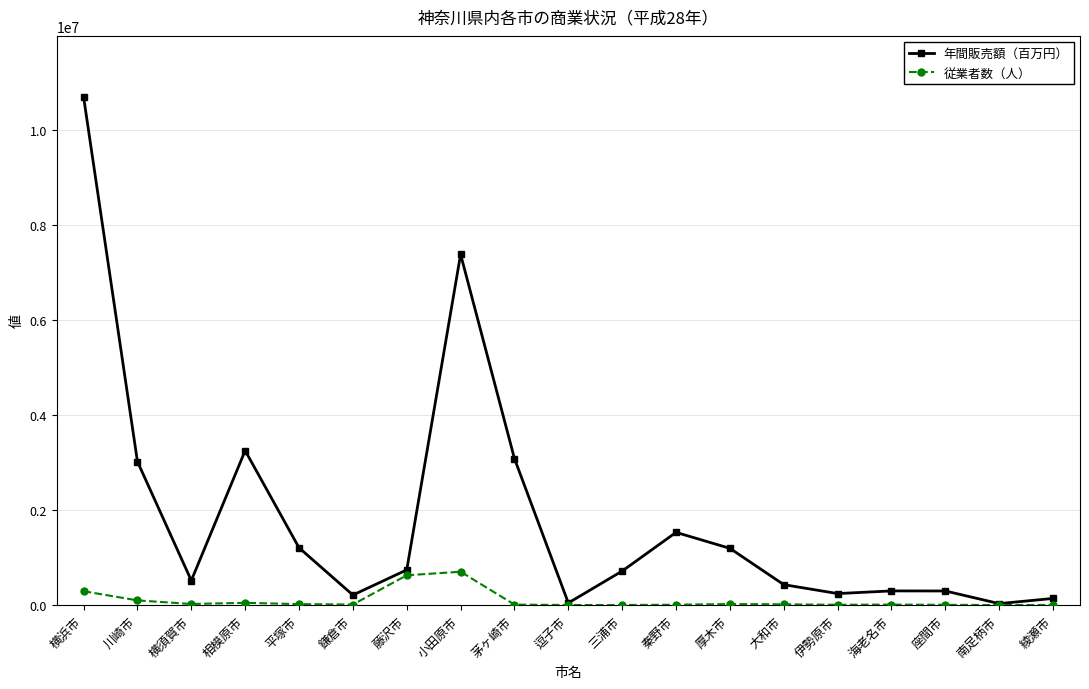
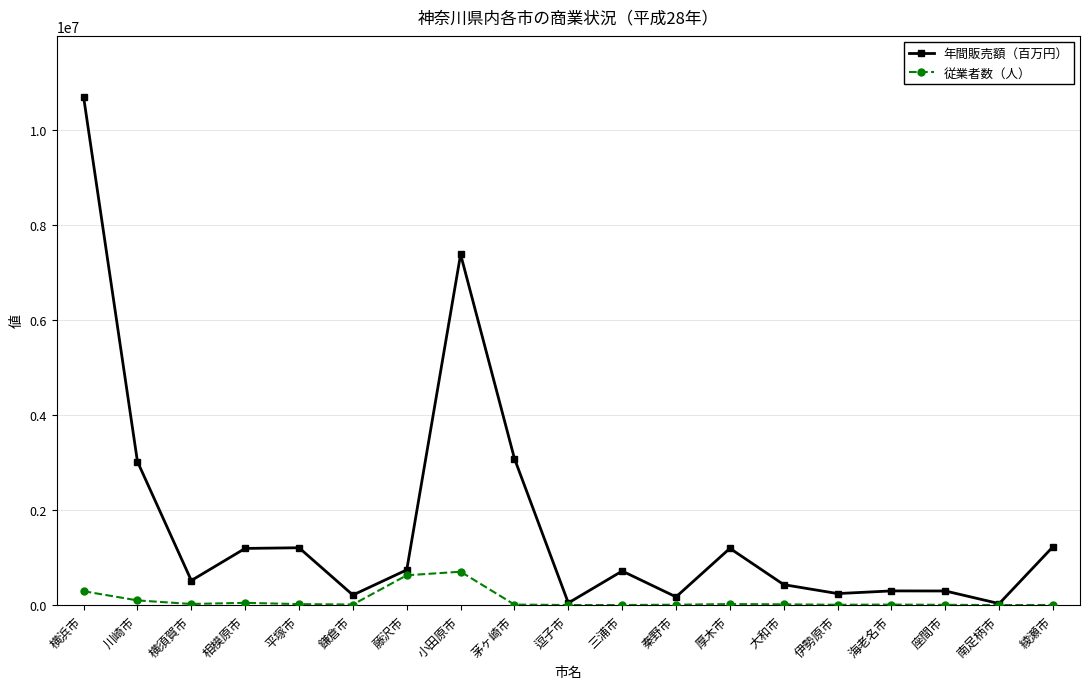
  {
    "年間販売額（百万円）": {
      "横浜市": 10700000,
      "川崎市": 3000000,
      "横須賀市": 500000,
-     "相模原市": 3300000,
+     "相模原市": 1200000,
      "平塚市": 1200000,
      "鎌倉市": 200000,
      "藤沢市": 700000,
      "小田原市": 7400000,
      "茅ヶ崎市": 3100000,
      "三浦市": 700000,
-     "秦野市": 1500000,
+     "秦野市": 200000,
      "厚木市": 1200000,
      "大和市": 400000,
      "伊勢原市": 200000,
      "海老名市": 300000,
      "座間市": 300000,
-     "綾瀬市": 100000
+     "綾瀬市": 1200000
    },
    "従業者数（人）": {
      "横浜市": 300000,
      "川崎市": 100000,
      "横須賀市": 0,
      "相模原市": 0,
      "平塚市": 0,
      "鎌倉市": 0,
      "藤沢市": 600000,
      "小田原市": 700000,
      "茅ヶ崎市": 0,
      "三浦市": 0,
      "秦野市": 0,
      "厚木市": 0,
      "大和市": 0,
      "伊勢原市": 0,
      "海老名市": 0,
      "座間市": 0,
      "綾瀬市": 0
    }
  }
